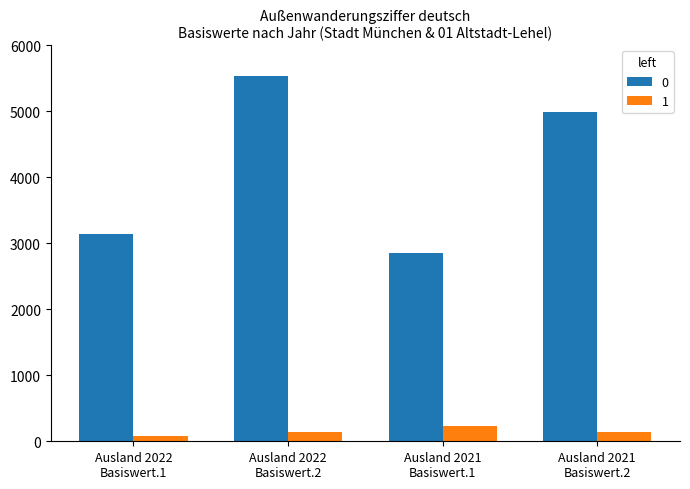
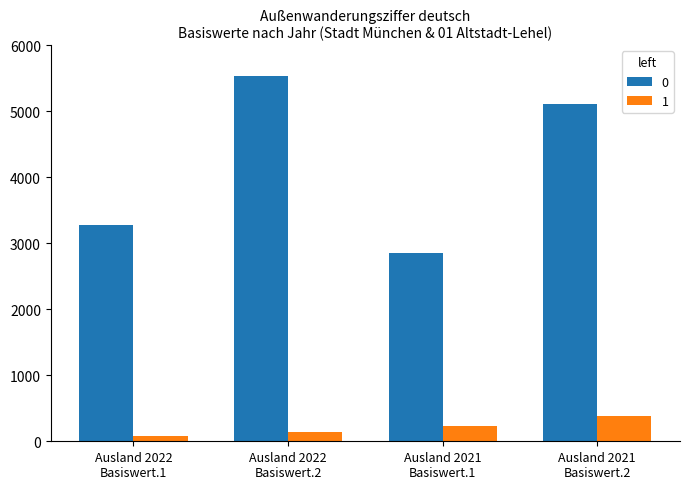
  {
    "0": {
-     "Ausland 2022 Basiswert.1": 3100,
+     "Ausland 2022 Basiswert.1": 3300,
      "Ausland 2022 Basiswert.2": 5500,
      "Ausland 2021 Basiswert.1": 2800,
-     "Ausland 2021 Basiswert.2": 5000
+     "Ausland 2021 Basiswert.2": 5100
    },
    "1": {
      "Ausland 2022 Basiswert.1": 100,
      "Ausland 2022 Basiswert.2": 100,
      "Ausland 2021 Basiswert.1": 200,
-     "Ausland 2021 Basiswert.2": 100
+     "Ausland 2021 Basiswert.2": 400
    }
  }
